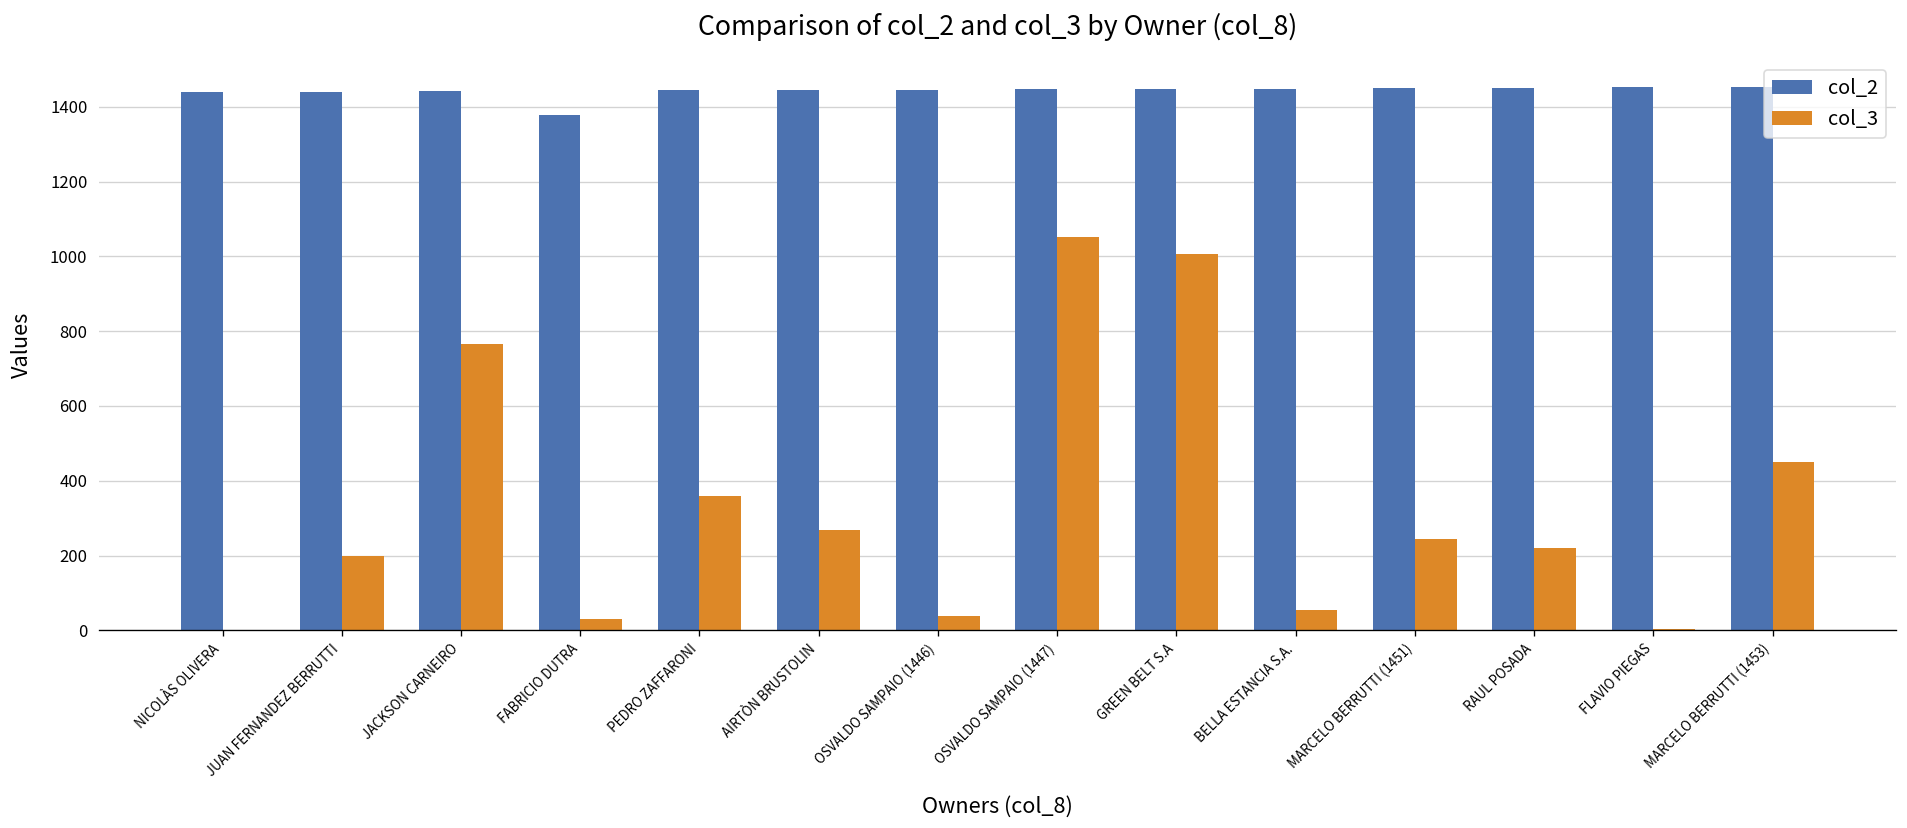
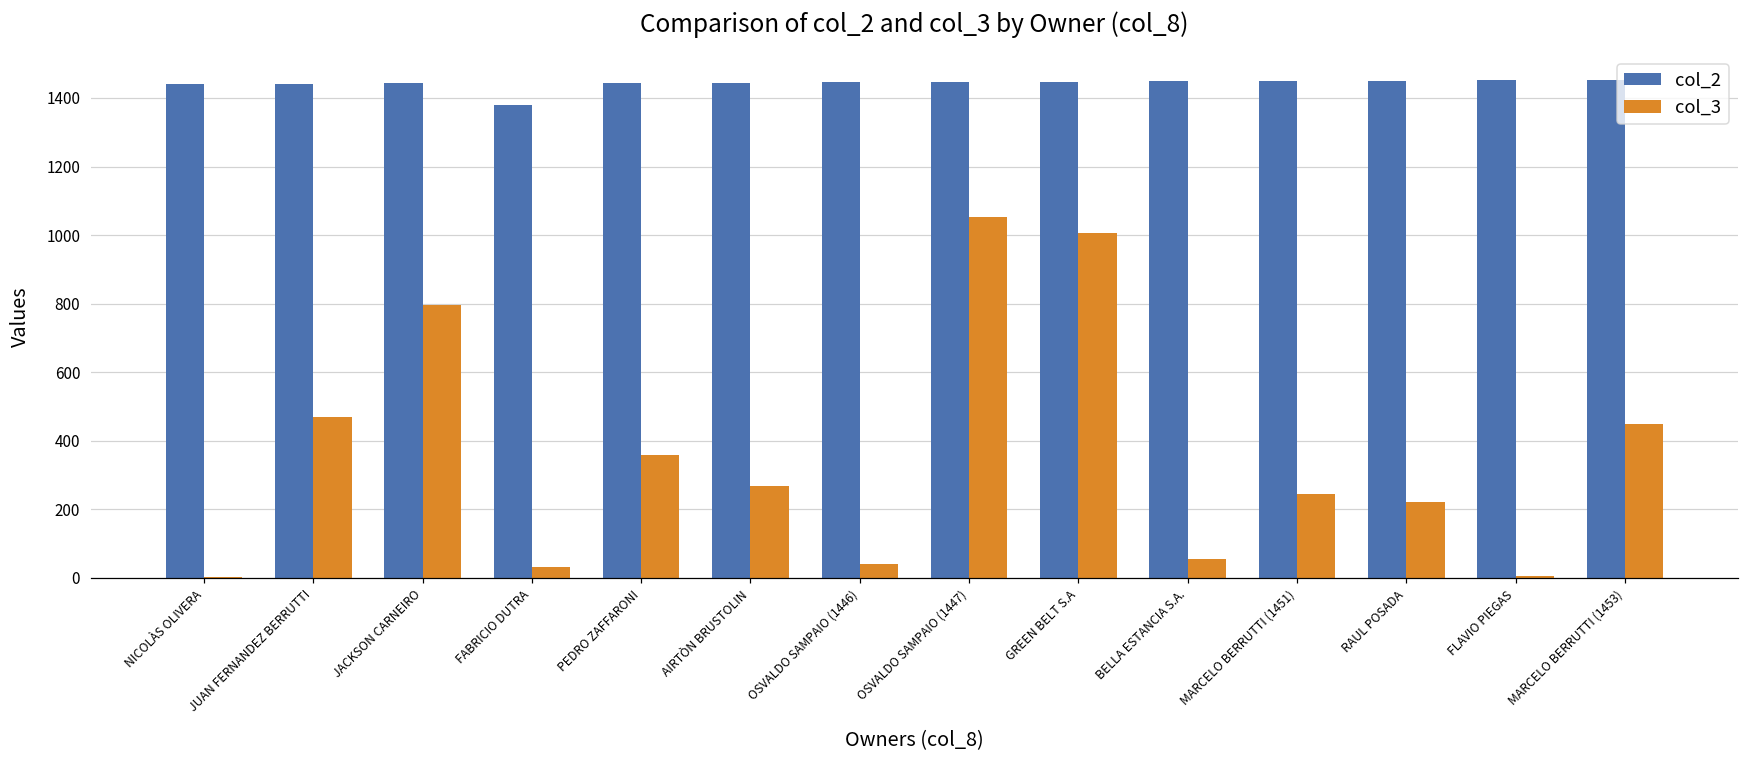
  {
    "col_2": {
      "NICOLÀS OLIVERA": 1440,
      "JUAN FERNANDEZ BERRUTTI": 1440,
      "JACKSON CARNEIRO": 1440,
      "FABRICIO DUTRA": 1380,
      "PEDRO ZAFFARONI": 1440,
      "AIRTÒN BRUSTOLIN": 1450,
      "OSVALDO SAMPAIO (1446)": 1450,
      "OSVALDO SAMPAIO (1447)": 1450,
      "GREEN BELT S.A": 1450,
      "BELLA ESTANCIA S.A.": 1450,
      "MARCELO BERRUTTI (1451)": 1450,
      "RAUL POSADA": 1450,
      "FLAVIO PIEGAS": 1450,
      "MARCELO BERRUTTI (1453)": 1450
    },
    "col_3": {
-     "JUAN FERNANDEZ BERRUTTI": 200,
-     "JACKSON CARNEIRO": 770,
+     "JUAN FERNANDEZ BERRUTTI": 470,
+     "JACKSON CARNEIRO": 800,
      "FABRICIO DUTRA": 30,
      "PEDRO ZAFFARONI": 360,
      "AIRTÒN BRUSTOLIN": 270,
      "OSVALDO SAMPAIO (1446)": 40,
      "OSVALDO SAMPAIO (1447)": 1050,
      "GREEN BELT S.A": 1010,
      "BELLA ESTANCIA S.A.": 50,
      "MARCELO BERRUTTI (1451)": 240,
      "RAUL POSADA": 220,
      "MARCELO BERRUTTI (1453)": 450
    }
  }
